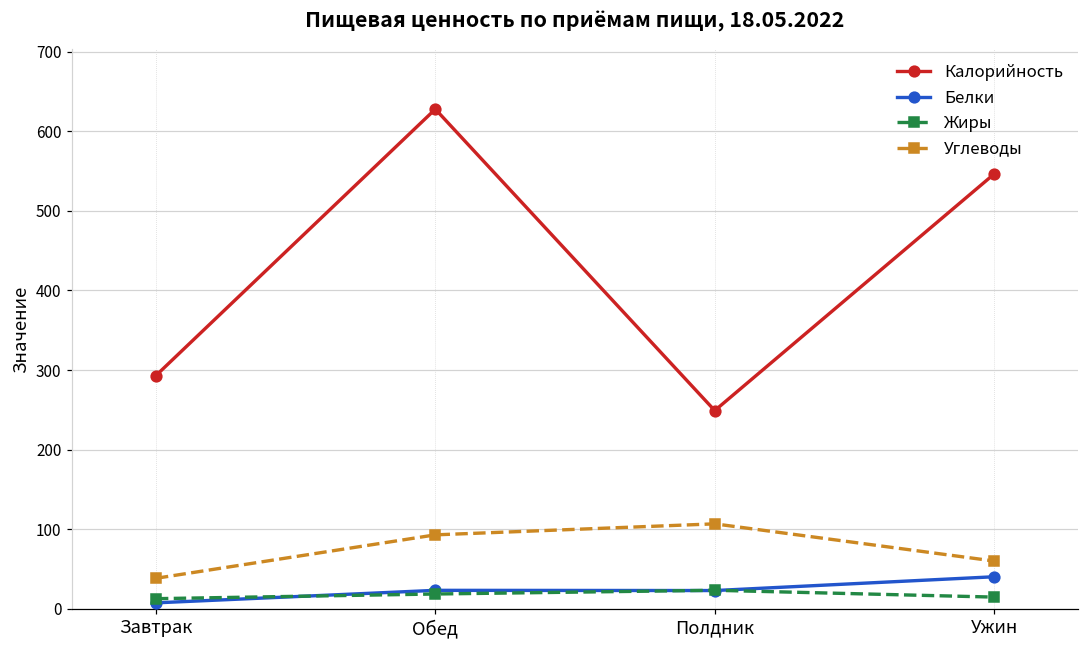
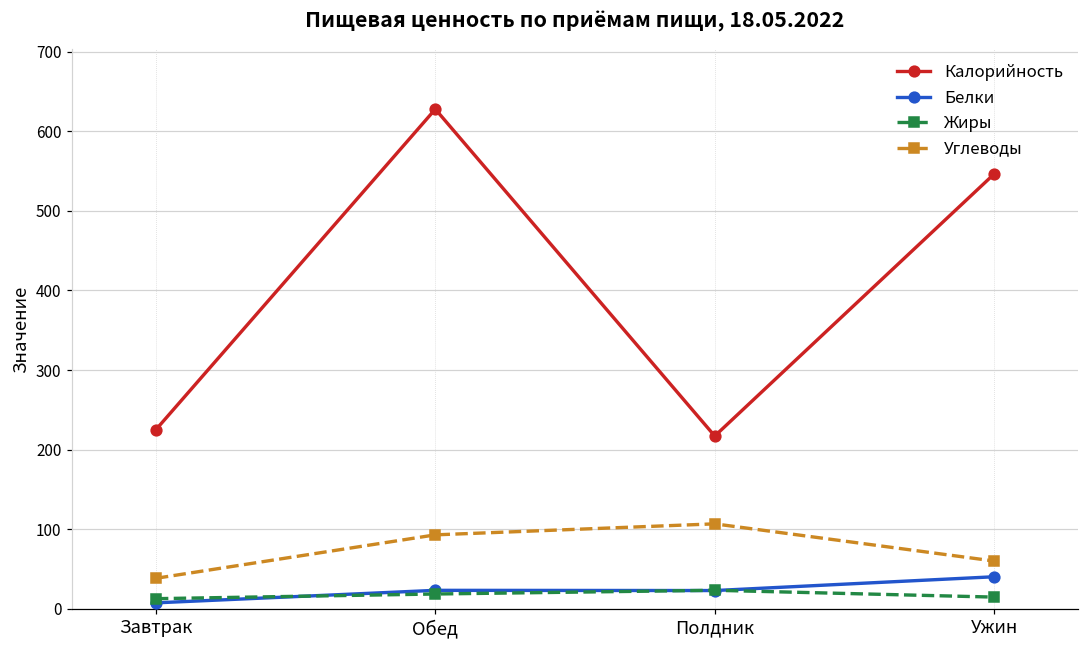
  {
    "Калорийность": {
-     "Завтрак": 290,
+     "Завтрак": 230,
      "Обед": 630,
-     "Полдник": 250,
+     "Полдник": 220,
      "Ужин": 550
    },
    "Белки": {
      "Завтрак": 10,
      "Обед": 20,
      "Ужин": 40
    },
    "Жиры": {
      "Завтрак": 10,
      "Обед": 20,
      "Ужин": 10
    },
    "Углеводы": {
      "Завтрак": 40,
      "Обед": 90,
      "Полдник": 110,
      "Ужин": 60
    }
  }
